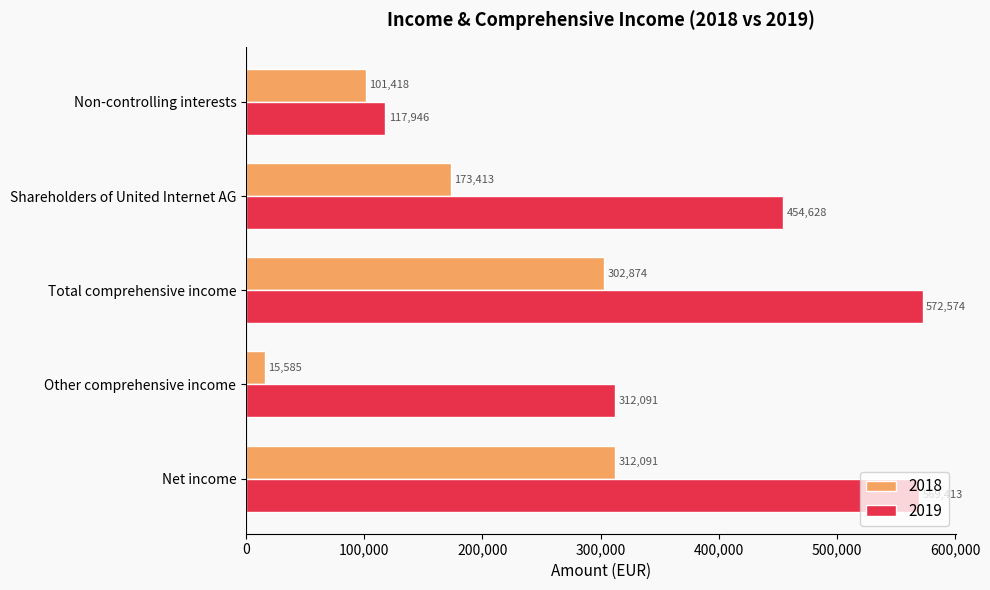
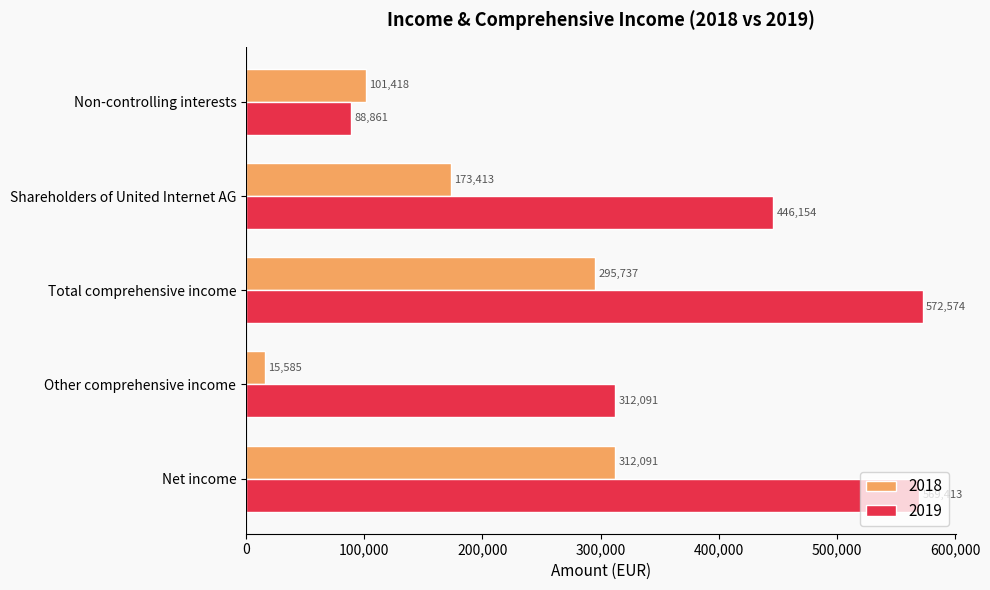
  {
    "2018": {
      "Non-controlling interests": "101,418",
      "Shareholders of United Internet AG": "173,413",
-     "Total comprehensive income": "302,874",
+     "Total comprehensive income": "295,737",
      "Other comprehensive income": "15,585",
      "Net income": "312,091"
    },
    "2019": {
-     "Non-controlling interests": "117,946",
-     "Shareholders of United Internet AG": "454,628",
+     "Non-controlling interests": "88,861",
+     "Shareholders of United Internet AG": "446,154",
      "Total comprehensive income": "572,574",
      "Other comprehensive income": "312,091"
    }
  }
